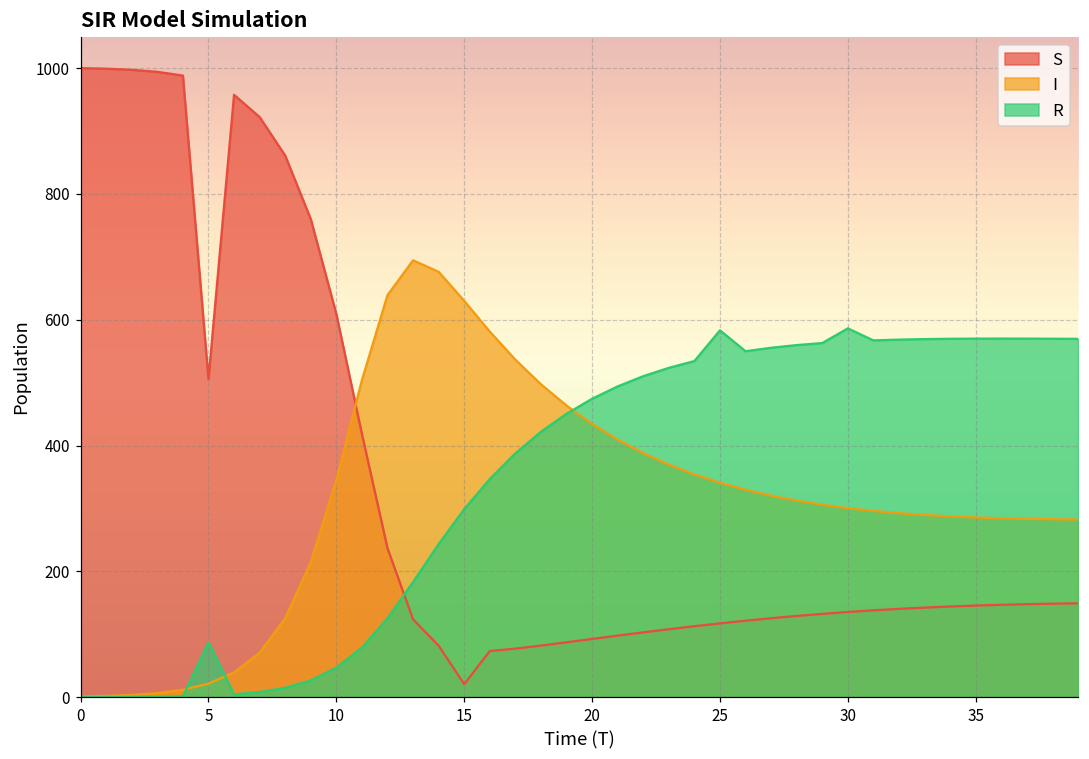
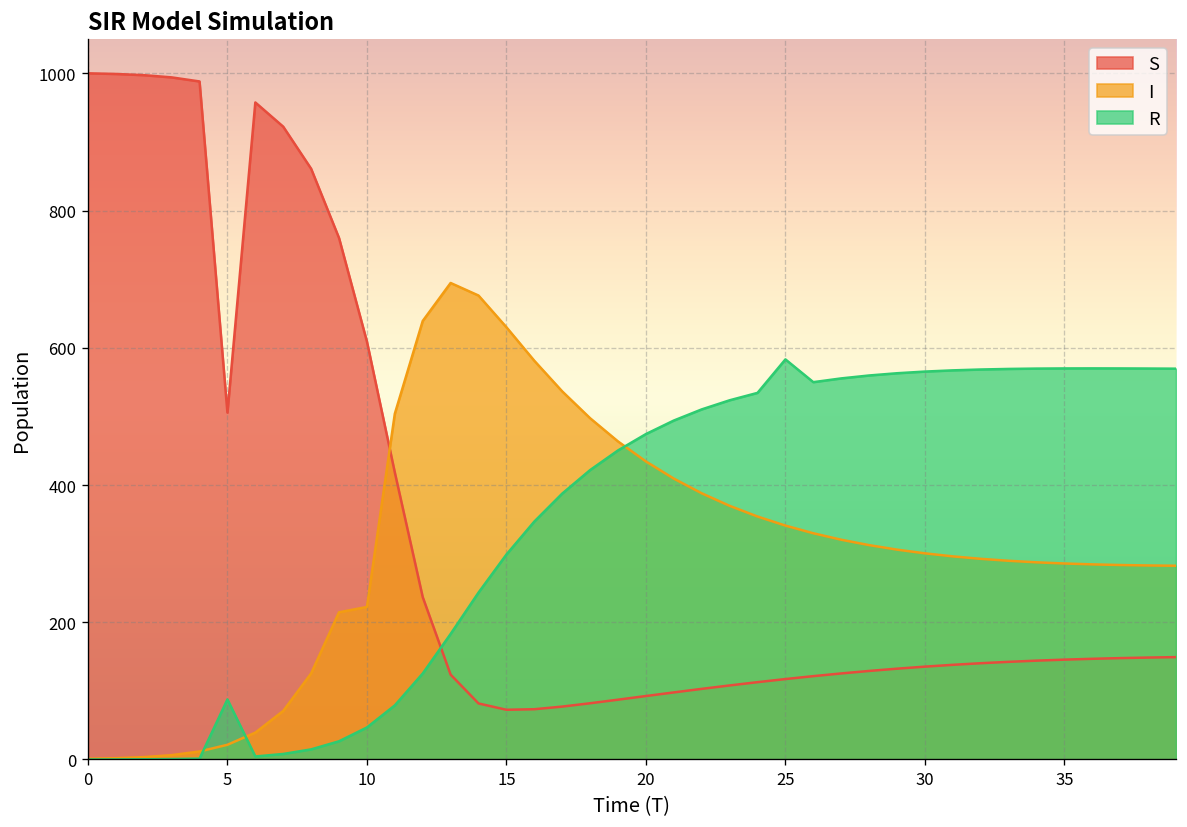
  {
    "S": {
      "0": 1000,
      "5": 510,
      "10": 610,
-     "15": 20,
+     "15": 70,
      "20": 90,
      "25": 120,
      "30": 140,
      "35": 150
    },
    "I": {
      "5": 20,
-     "10": 350,
+     "10": 220,
      "15": 630,
      "20": 430,
      "25": 340,
      "30": 300,
      "35": 290
    },
    "R": {
      "5": 90,
      "10": 50,
      "15": 300,
      "20": 470,
      "25": 580,
-     "30": 590,
+     "30": 570,
      "35": 570
    }
  }
